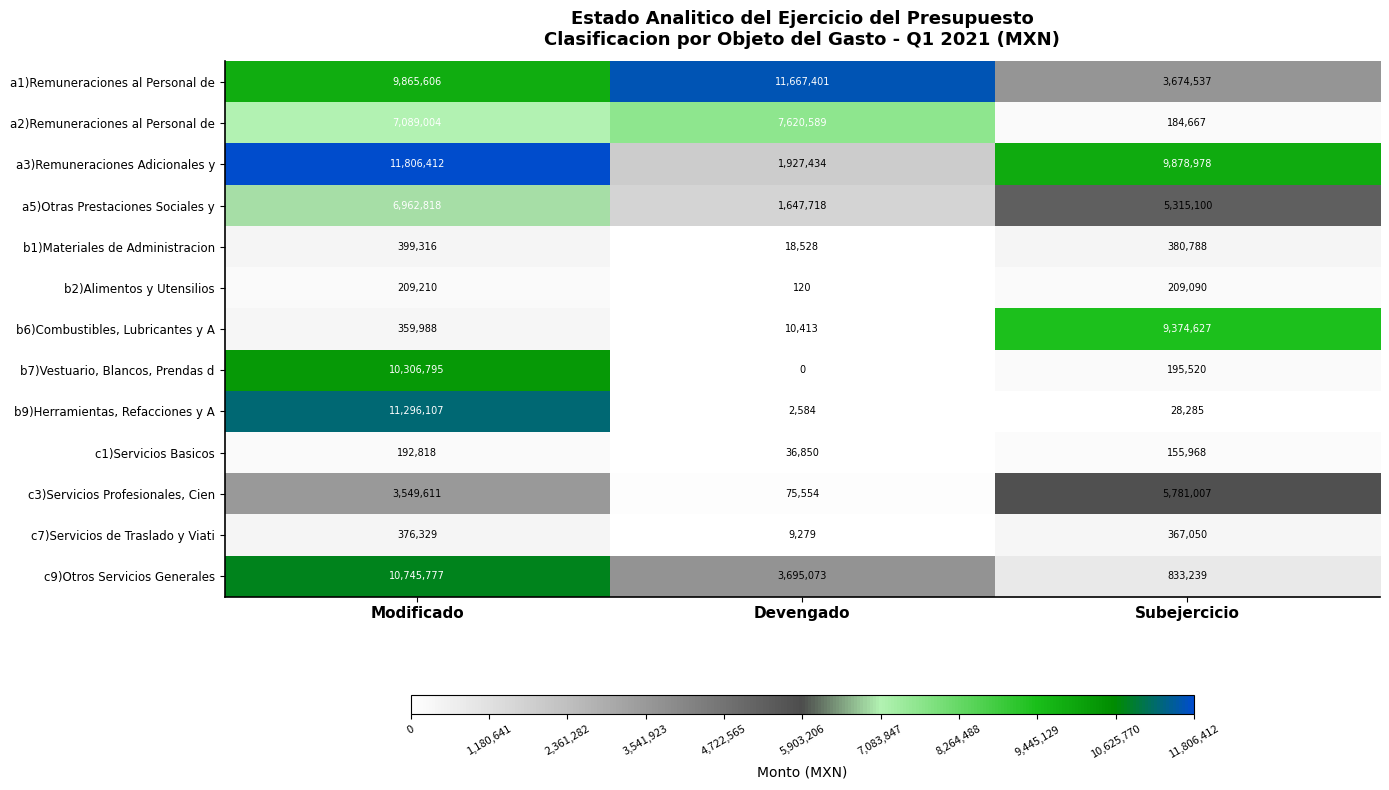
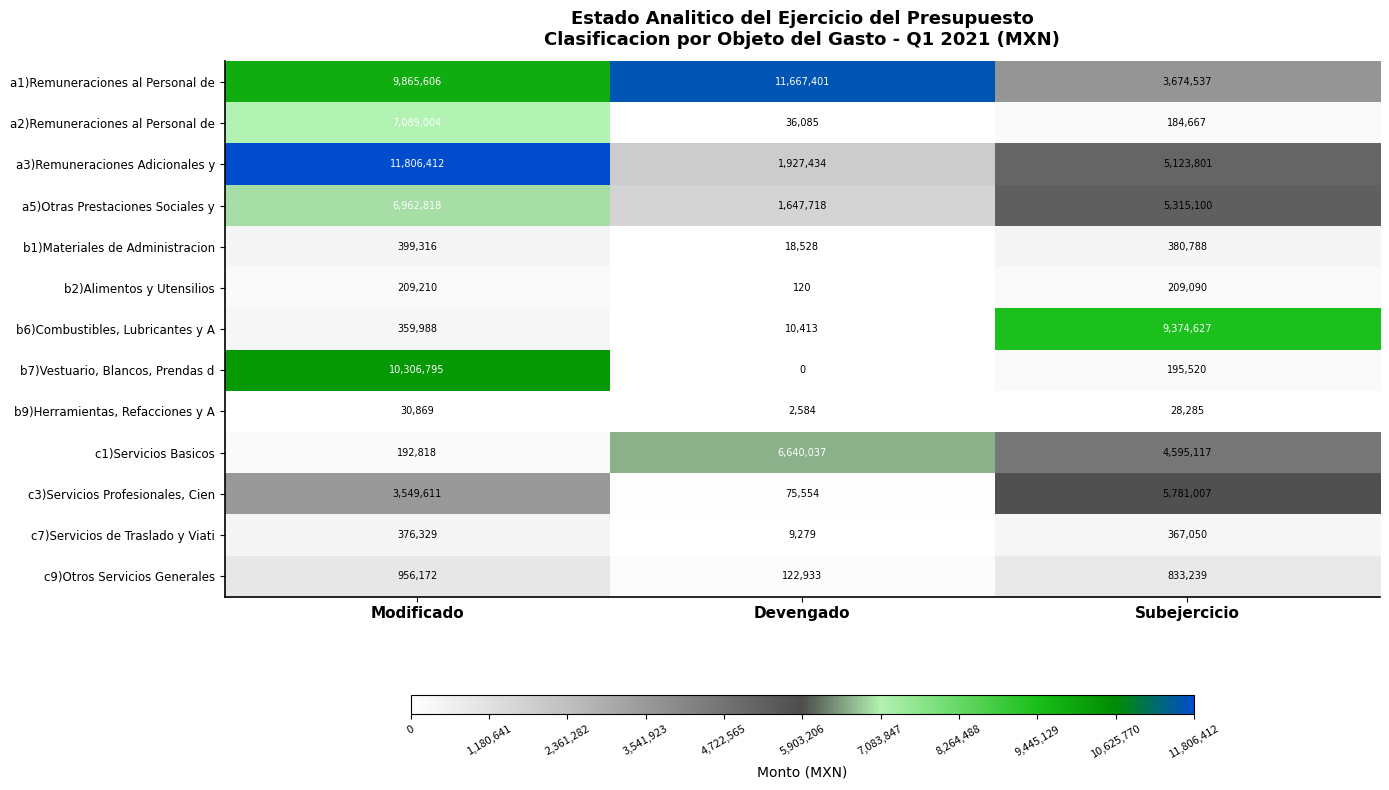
  {
    "a1)Remuneraciones al Personal de": {
      "Modificado": "9,865,606",
      "Devengado": "11,667,401",
      "Subejercicio": "3,674,537"
    },
    "a2)Remuneraciones al Personal de": {
      "Modificado": "7,089,004",
-     "Devengado": "7,620,589",
+     "Devengado": "36,085",
      "Subejercicio": "184,667"
    },
    "a3)Remuneraciones Adicionales y": {
      "Modificado": "11,806,412",
      "Devengado": "1,927,434",
-     "Subejercicio": "9,878,978"
+     "Subejercicio": "5,123,801"
    },
    "a5)Otras Prestaciones Sociales y": {
      "Modificado": "6,962,818",
      "Devengado": "1,647,718",
      "Subejercicio": "5,315,100"
    },
    "b1)Materiales de Administracion": {
      "Modificado": "399,316",
      "Devengado": "18,528",
      "Subejercicio": "380,788"
    },
    "b2)Alimentos y Utensilios": {
      "Modificado": "209,210",
      "Devengado": "120",
      "Subejercicio": "209,090"
    },
    "b6)Combustibles, Lubricantes y A": {
      "Modificado": "359,988",
      "Devengado": "10,413",
      "Subejercicio": "9,374,627"
    },
    "b7)Vestuario, Blancos, Prendas d": {
      "Modificado": "10,306,795",
      "Devengado": "0",
      "Subejercicio": "195,520"
    },
    "b9)Herramientas, Refacciones y A": {
-     "Modificado": "11,296,107",
+     "Modificado": "30,869",
      "Devengado": "2,584",
      "Subejercicio": "28,285"
    },
    "c1)Servicios Basicos": {
      "Modificado": "192,818",
-     "Devengado": "36,850",
-     "Subejercicio": "155,968"
+     "Devengado": "6,640,037",
+     "Subejercicio": "4,595,117"
    },
    "c3)Servicios Profesionales, Cien": {
      "Modificado": "3,549,611",
      "Devengado": "75,554",
      "Subejercicio": "5,781,007"
    },
    "c7)Servicios de Traslado y Viati": {
      "Modificado": "376,329",
      "Devengado": "9,279",
      "Subejercicio": "367,050"
    },
    "c9)Otros Servicios Generales": {
-     "Modificado": "10,745,777",
-     "Devengado": "3,695,073",
+     "Modificado": "956,172",
+     "Devengado": "122,933",
      "Subejercicio": "833,239"
    }
  }
